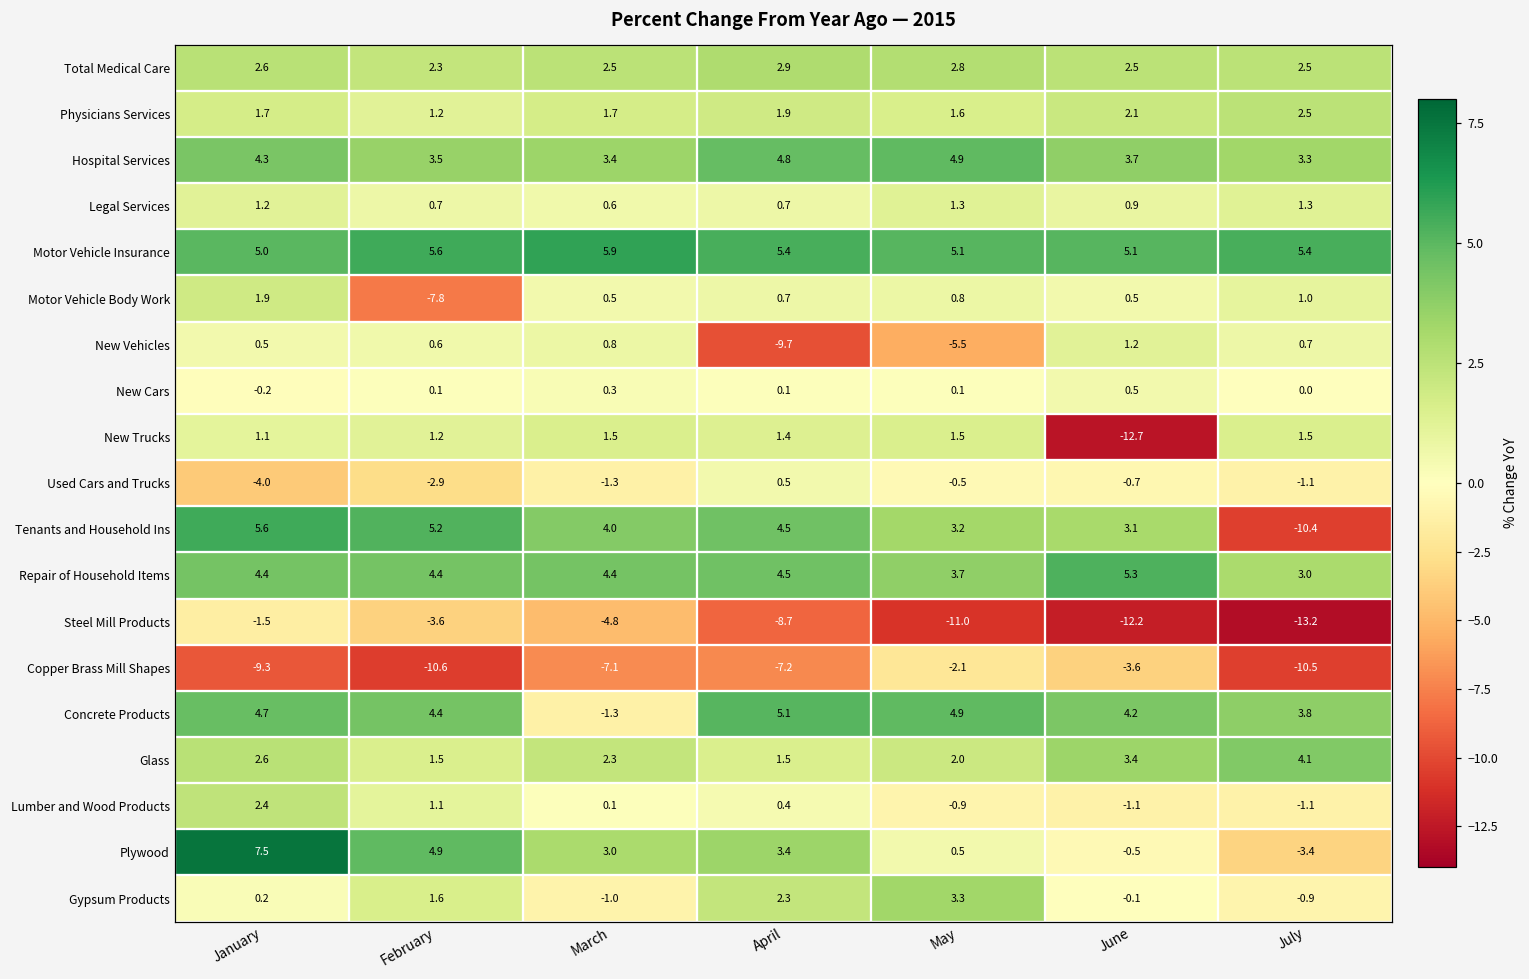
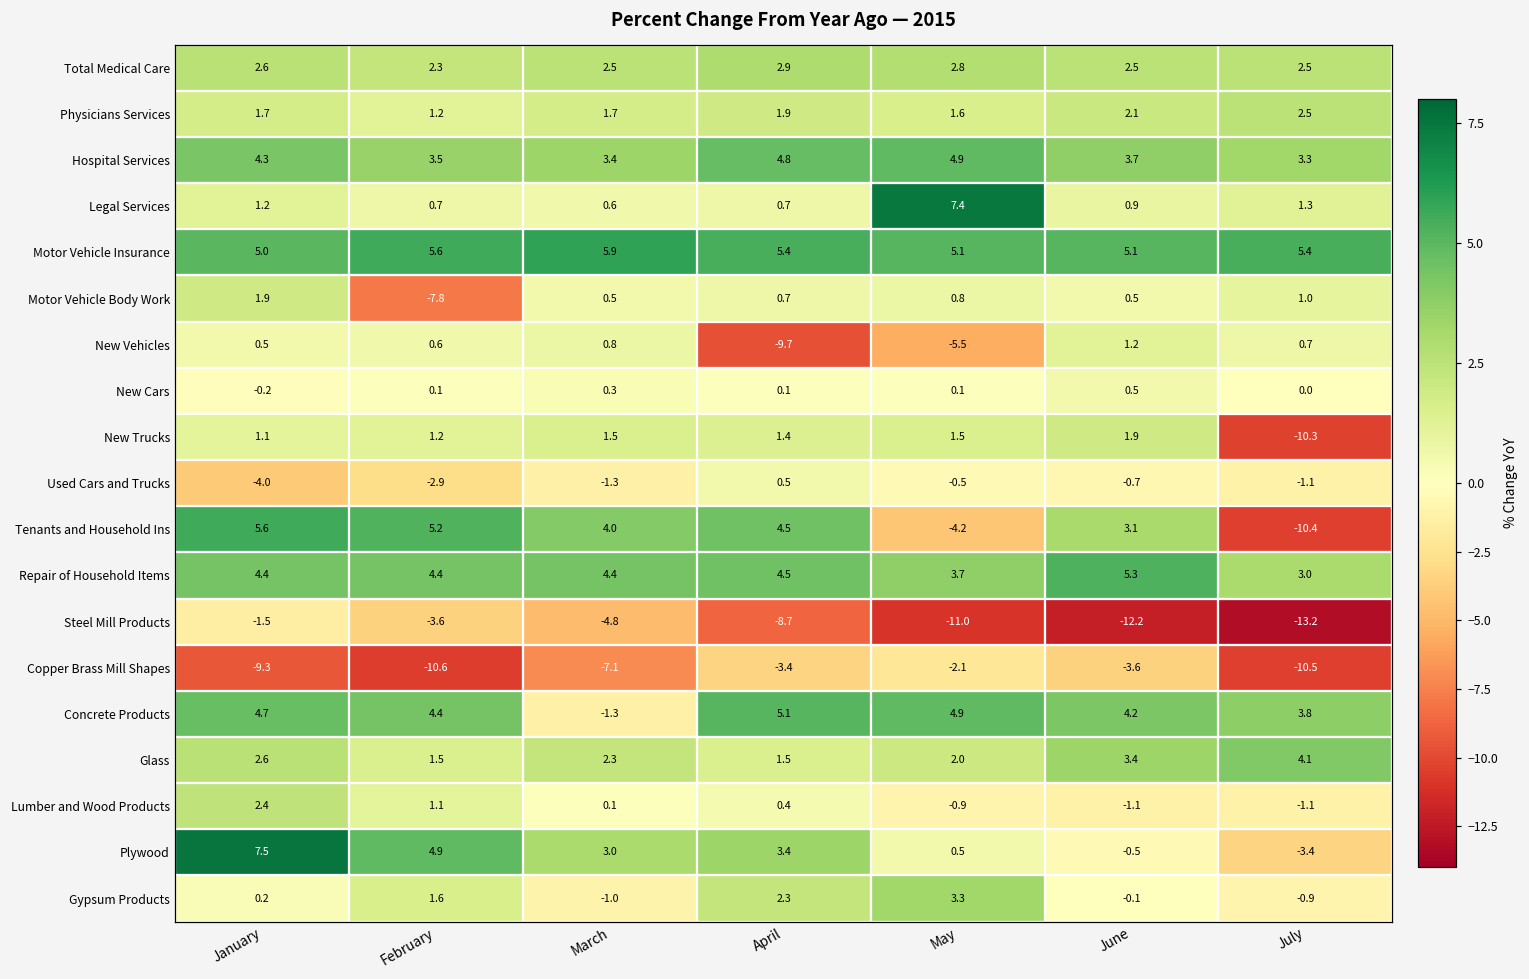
  {
    "Total Medical Care": {
      "January": 2.6,
      "February": 2.3,
      "March": 2.5,
      "April": 2.9,
      "May": 2.8,
      "June": 2.5,
      "July": 2.5
    },
    "Physicians Services": {
      "January": 1.7,
      "February": 1.2,
      "March": 1.7,
      "April": 1.9,
      "May": 1.6,
      "June": 2.1,
      "July": 2.5
    },
    "Hospital Services": {
      "January": 4.3,
      "February": 3.5,
      "March": 3.4,
      "April": 4.8,
      "May": 4.9,
      "June": 3.7,
      "July": 3.3
    },
    "Legal Services": {
      "January": 1.2,
      "February": 0.7,
      "March": 0.6,
      "April": 0.7,
-     "May": 1.3,
+     "May": 7.4,
      "June": 0.9,
      "July": 1.3
    },
    "Motor Vehicle Insurance": {
      "January": 5.0,
      "February": 5.6,
      "March": 5.9,
      "April": 5.4,
      "May": 5.1,
      "June": 5.1,
      "July": 5.4
    },
    "Motor Vehicle Body Work": {
      "January": 1.9,
      "February": -7.8,
      "March": 0.5,
      "April": 0.7,
      "May": 0.8,
      "June": 0.5,
      "July": 1.0
    },
    "New Vehicles": {
      "January": 0.5,
      "February": 0.6,
      "March": 0.8,
      "April": -9.7,
      "May": -5.5,
      "June": 1.2,
      "July": 0.7
    },
    "New Cars": {
      "January": -0.2,
      "February": 0.1,
      "March": 0.3,
      "April": 0.1,
      "May": 0.1,
      "June": 0.5,
      "July": 0.0
    },
    "New Trucks": {
      "January": 1.1,
      "February": 1.2,
      "March": 1.5,
      "April": 1.4,
      "May": 1.5,
-     "June": -12.7,
-     "July": 1.5
+     "June": 1.9,
+     "July": -10.3
    },
    "Used Cars and Trucks": {
      "January": -4.0,
      "February": -2.9,
      "March": -1.3,
      "April": 0.5,
      "May": -0.5,
      "June": -0.7,
      "July": -1.1
    },
    "Tenants and Household Ins": {
      "January": 5.6,
      "February": 5.2,
      "March": 4.0,
      "April": 4.5,
-     "May": 3.2,
+     "May": -4.2,
      "June": 3.1,
      "July": -10.4
    },
    "Repair of Household Items": {
      "January": 4.4,
      "February": 4.4,
      "March": 4.4,
      "April": 4.5,
      "May": 3.7,
      "June": 5.3,
      "July": 3.0
    },
    "Steel Mill Products": {
      "January": -1.5,
      "February": -3.6,
      "March": -4.8,
      "April": -8.7,
      "May": -11.0,
      "June": -12.2,
      "July": -13.2
    },
    "Copper Brass Mill Shapes": {
      "January": -9.3,
      "February": -10.6,
      "March": -7.1,
-     "April": -7.2,
+     "April": -3.4,
      "May": -2.1,
      "June": -3.6,
      "July": -10.5
    },
    "Concrete Products": {
      "January": 4.7,
      "February": 4.4,
      "March": -1.3,
      "April": 5.1,
      "May": 4.9,
      "June": 4.2,
      "July": 3.8
    },
    "Glass": {
      "January": 2.6,
      "February": 1.5,
      "March": 2.3,
      "April": 1.5,
      "May": 2.0,
      "June": 3.4,
      "July": 4.1
    },
    "Lumber and Wood Products": {
      "January": 2.4,
      "February": 1.1,
      "March": 0.1,
      "April": 0.4,
      "May": -0.9,
      "June": -1.1,
      "July": -1.1
    },
    "Plywood": {
      "January": 7.5,
      "February": 4.9,
      "March": 3.0,
      "April": 3.4,
      "May": 0.5,
      "June": -0.5,
      "July": -3.4
    },
    "Gypsum Products": {
      "January": 0.2,
      "February": 1.6,
      "March": -1.0,
      "April": 2.3,
      "May": 3.3,
      "June": -0.1,
      "July": -0.9
    }
  }
